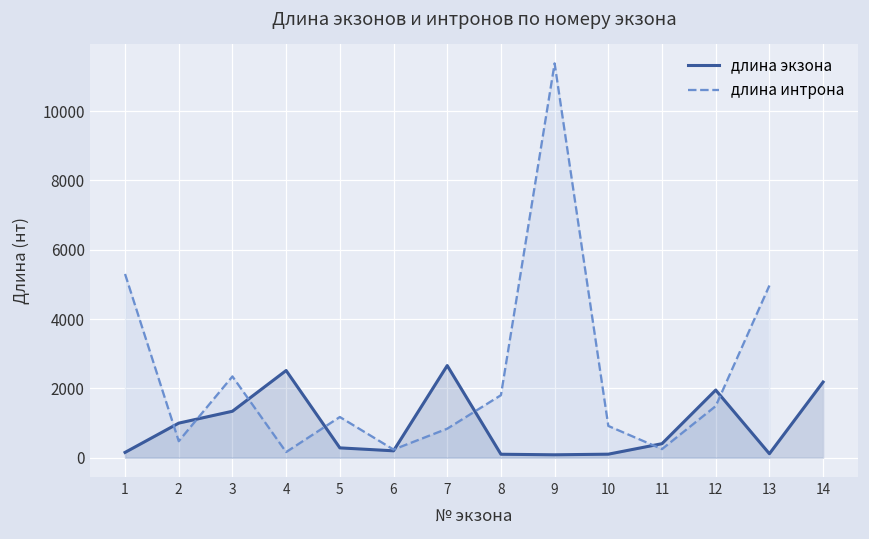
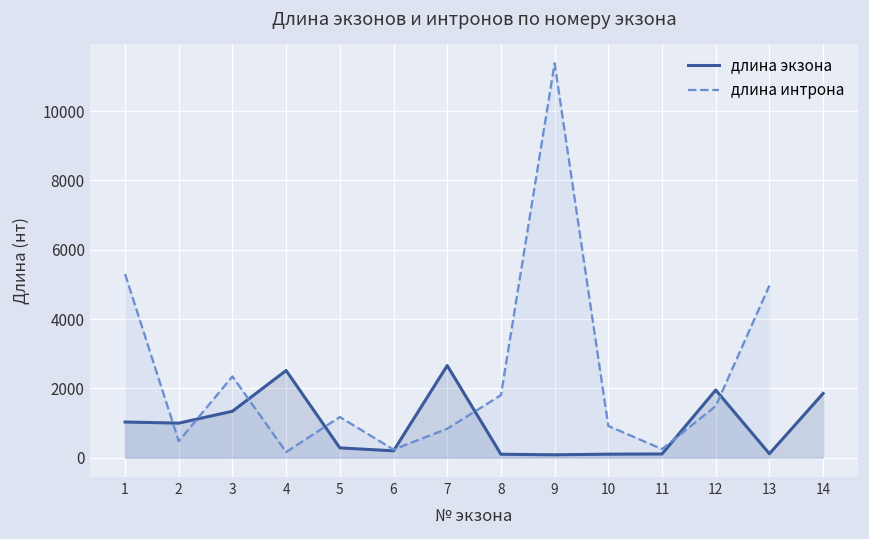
  {
    "длина экзона": {
-     "1": 200,
+     "1": 1000,
      "2": 1000,
      "3": 1300,
      "4": 2500,
      "5": 300,
      "7": 2700,
      "8": 100,
      "9": 100,
      "10": 100,
-     "11": 400,
+     "11": 100,
      "12": 2000,
      "13": 100,
-     "14": 2200
+     "14": 1900
    },
    "длина интрона": {
      "1": 5300,
      "2": 500,
      "3": 2300,
      "4": 200,
      "5": 1200,
      "7": 800,
      "8": 1800,
      "9": 11400,
      "10": 900,
      "11": 200,
      "12": 1500,
      "13": 5000
    }
  }
